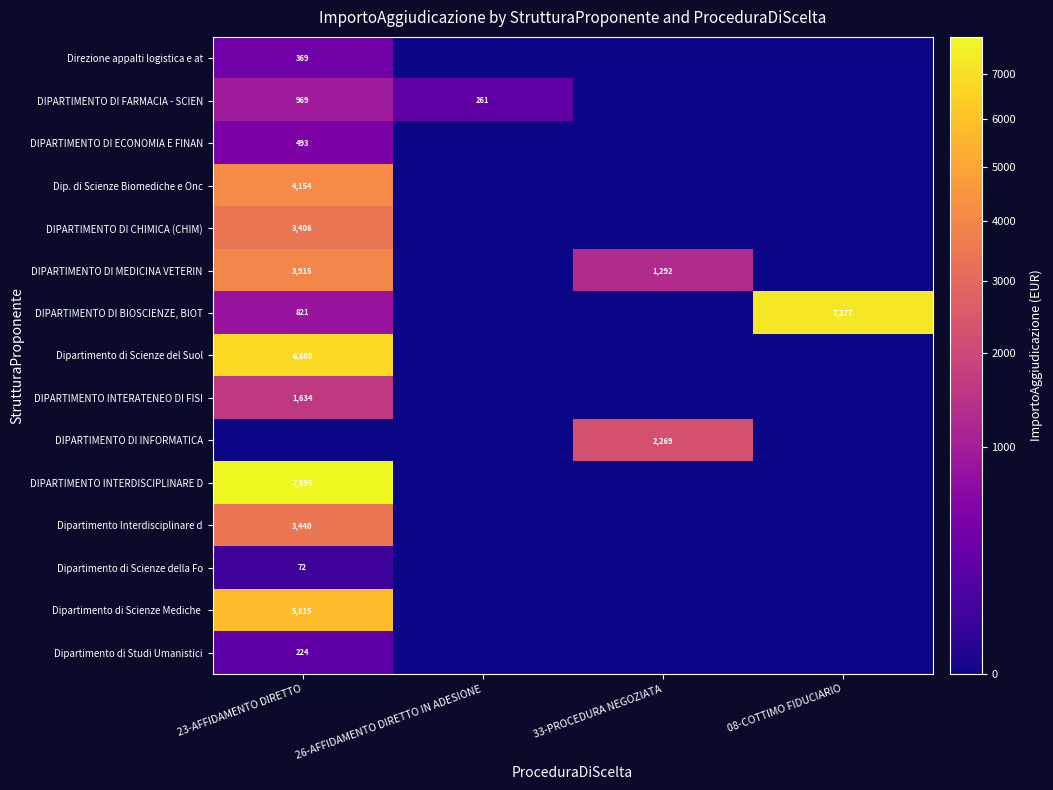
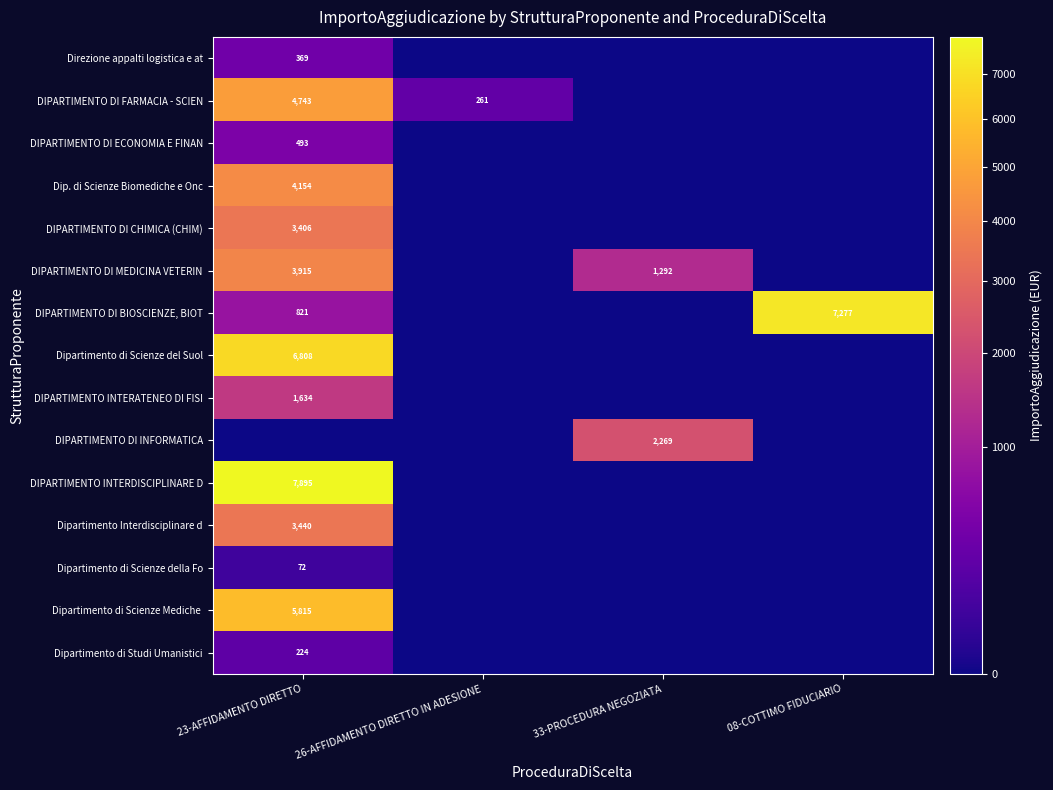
  {
    "Direzione appalti logistica e at": {
      "23-AFFIDAMENTO DIRETTO": "369"
    },
    "DIPARTIMENTO DI FARMACIA - SCIEN": {
-     "23-AFFIDAMENTO DIRETTO": "969",
+     "23-AFFIDAMENTO DIRETTO": "4,743",
      "26-AFFIDAMENTO DIRETTO IN ADESIONE": "261"
    },
    "DIPARTIMENTO DI ECONOMIA E FINAN": {
      "23-AFFIDAMENTO DIRETTO": "493"
    },
    "Dip. di Scienze Biomediche e Onc": {
      "23-AFFIDAMENTO DIRETTO": "4,154"
    },
    "DIPARTIMENTO DI CHIMICA (CHIM)": {
      "23-AFFIDAMENTO DIRETTO": "3,406"
    },
    "DIPARTIMENTO DI MEDICINA VETERIN": {
      "23-AFFIDAMENTO DIRETTO": "3,915",
      "33-PROCEDURA NEGOZIATA": "1,292"
    },
    "DIPARTIMENTO DI BIOSCIENZE, BIOT": {
      "23-AFFIDAMENTO DIRETTO": "821",
      "08-COTTIMO FIDUCIARIO": "7,277"
    },
    "Dipartimento di Scienze del Suol": {
      "23-AFFIDAMENTO DIRETTO": "6,808"
    },
    "DIPARTIMENTO INTERATENEO DI FISI": {
      "23-AFFIDAMENTO DIRETTO": "1,634"
    },
    "DIPARTIMENTO DI INFORMATICA": {
      "33-PROCEDURA NEGOZIATA": "2,269"
    },
    "DIPARTIMENTO INTERDISCIPLINARE D": {
      "23-AFFIDAMENTO DIRETTO": "7,895"
    },
    "Dipartimento Interdisciplinare d": {
      "23-AFFIDAMENTO DIRETTO": "3,440"
    },
    "Dipartimento di Scienze della Fo": {
      "23-AFFIDAMENTO DIRETTO": "72"
    },
    "Dipartimento di Scienze Mediche": {
      "23-AFFIDAMENTO DIRETTO": "5,815"
    },
    "Dipartimento di Studi Umanistici": {
      "23-AFFIDAMENTO DIRETTO": "224"
    }
  }
